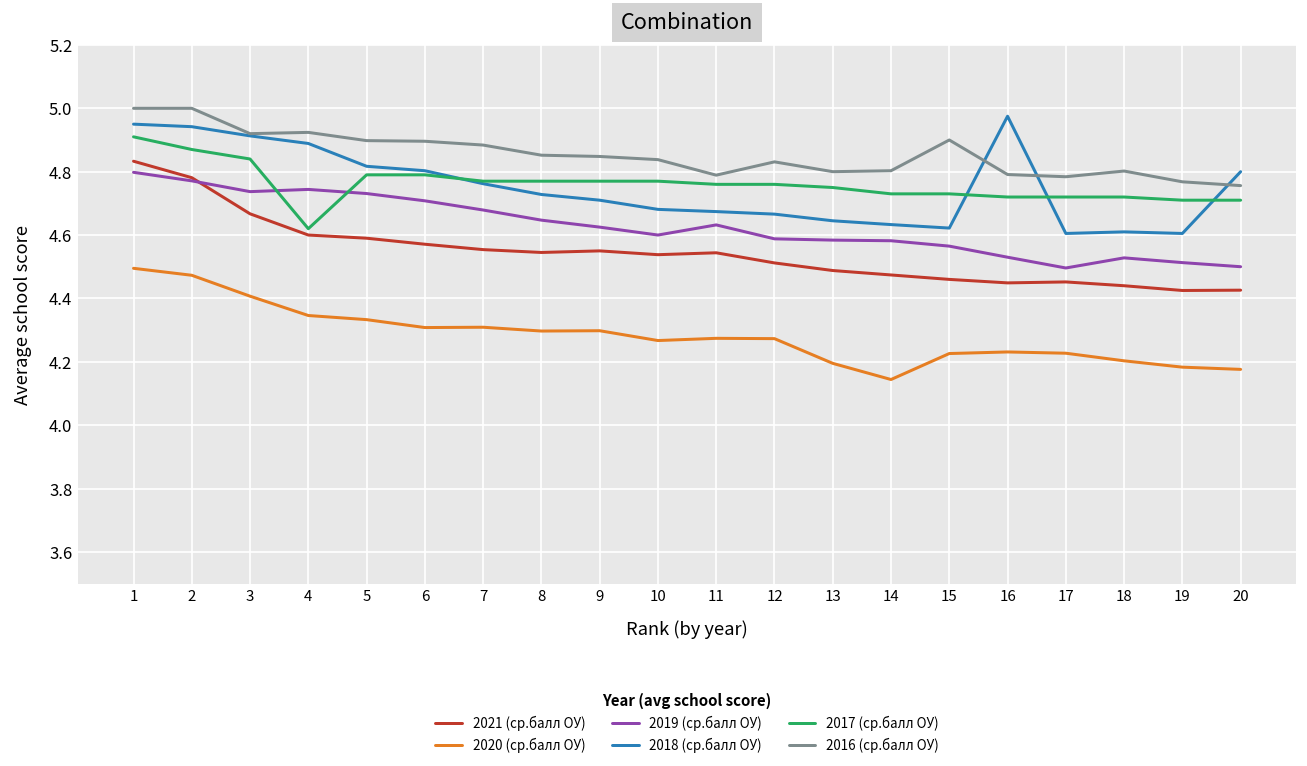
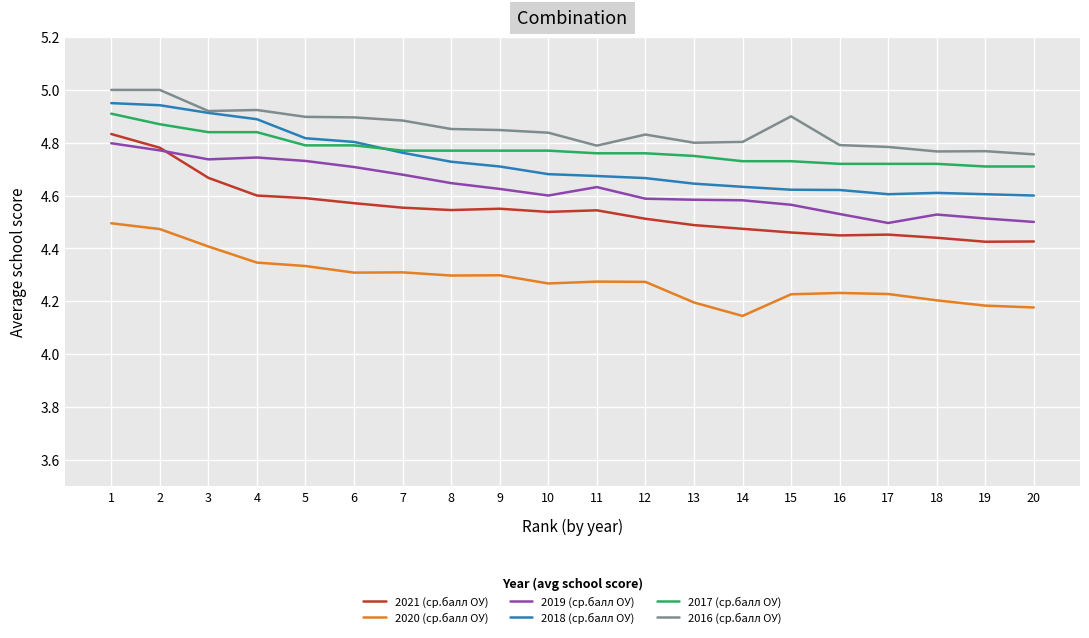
  {
    "2021 (ср.балл ОУ)": {
      "1": 4.83,
      "2": 4.78,
      "3": 4.67,
      "4": 4.60,
      "5": 4.59,
      "6": 4.57,
      "7": 4.55,
      "8": 4.55,
      "9": 4.55,
      "10": 4.54,
      "11": 4.54,
      "12": 4.51,
      "13": 4.49,
      "14": 4.47,
      "15": 4.46,
      "16": 4.45,
      "17": 4.45,
      "18": 4.44,
      "19": 4.43,
      "20": 4.43
    },
    "2020 (ср.балл ОУ)": {
      "1": 4.50,
      "2": 4.47,
      "3": 4.41,
      "4": 4.35,
      "5": 4.33,
      "6": 4.31,
      "7": 4.31,
      "8": 4.30,
      "9": 4.30,
      "10": 4.27,
      "11": 4.27,
      "12": 4.27,
      "13": 4.20,
      "14": 4.14,
      "15": 4.23,
      "16": 4.23,
      "17": 4.23,
      "18": 4.20,
      "19": 4.18,
      "20": 4.18
    },
    "2019 (ср.балл ОУ)": {
      "1": 4.80,
      "2": 4.77,
      "3": 4.74,
      "4": 4.74,
      "5": 4.73,
      "6": 4.71,
      "7": 4.68,
      "8": 4.65,
      "9": 4.63,
      "10": 4.60,
      "11": 4.63,
      "12": 4.59,
      "13": 4.58,
      "14": 4.58,
      "15": 4.57,
      "16": 4.53,
      "17": 4.50,
      "18": 4.53,
      "19": 4.51,
      "20": 4.50
    },
    "2018 (ср.балл ОУ)": {
      "1": 4.95,
      "2": 4.94,
      "4": 4.89,
      "5": 4.82,
      "6": 4.80,
      "8": 4.73,
      "9": 4.71,
      "10": 4.68,
      "11": 4.67,
      "12": 4.67,
      "13": 4.65,
      "14": 4.63,
      "15": 4.62,
-     "16": 4.98,
+     "16": 4.62,
      "17": 4.61,
      "18": 4.61,
      "19": 4.61,
-     "20": 4.8
+     "20": 4.6
    },
    "2017 (ср.балл ОУ)": {
      "1": 4.91,
      "2": 4.87,
      "3": 4.84,
-     "4": 4.62,
+     "4": 4.84,
      "5": 4.79,
      "6": 4.79,
      "8": 4.77,
      "9": 4.77,
      "10": 4.77,
      "11": 4.76,
      "12": 4.76,
      "13": 4.75,
      "14": 4.73,
      "15": 4.73,
      "16": 4.72,
      "17": 4.72,
      "18": 4.72,
      "19": 4.71,
      "20": 4.71
    },
    "2016 (ср.балл ОУ)": {
      "1": 5.00,
      "2": 5.00,
      "4": 4.92,
      "5": 4.90,
      "6": 4.90,
      "7": 4.88,
      "8": 4.85,
      "9": 4.85,
      "10": 4.84,
      "11": 4.79,
      "12": 4.83,
      "13": 4.80,
      "14": 4.80,
      "15": 4.90,
      "16": 4.79,
      "17": 4.78,
-     "18": 4.80,
+     "18": 4.77,
      "19": 4.77,
      "20": 4.76
    }
  }
